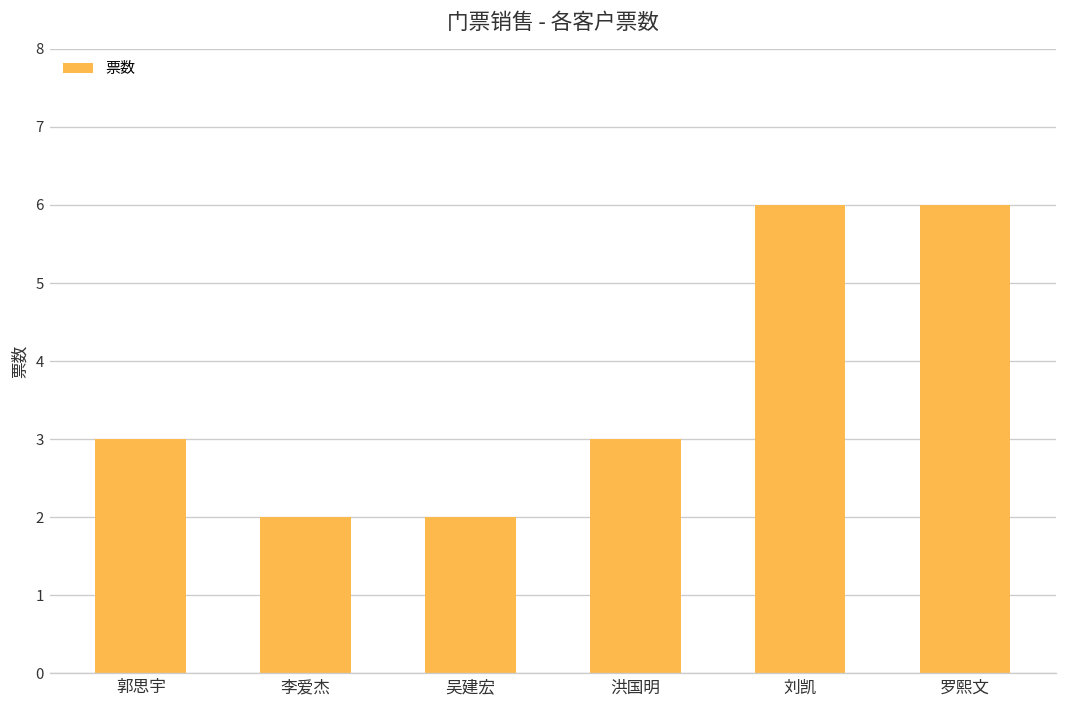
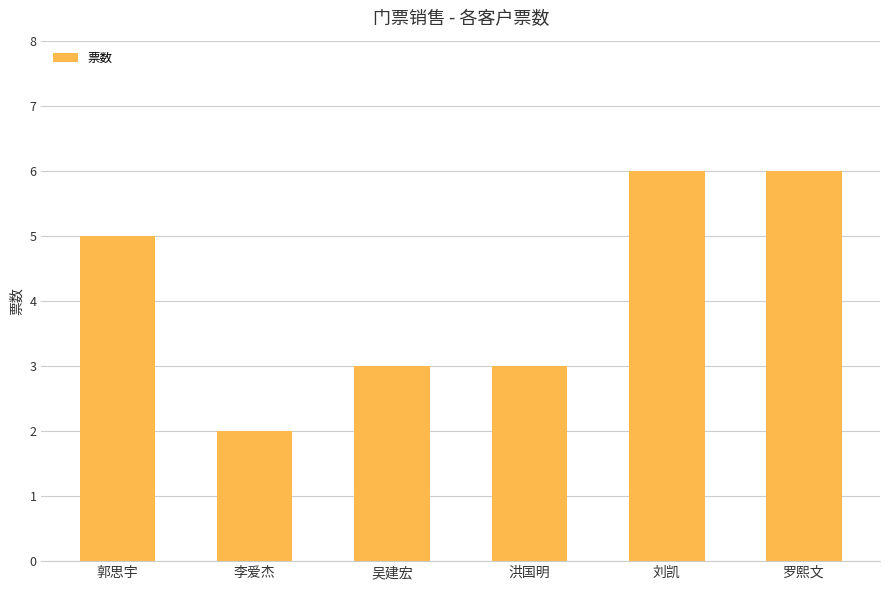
  {
-   "郭思宇": 3,
+   "郭思宇": 5,
    "李爱杰": 2,
-   "吴建宏": 2,
+   "吴建宏": 3,
    "洪国明": 3,
    "刘凯": 6,
    "罗熙文": 6
  }
